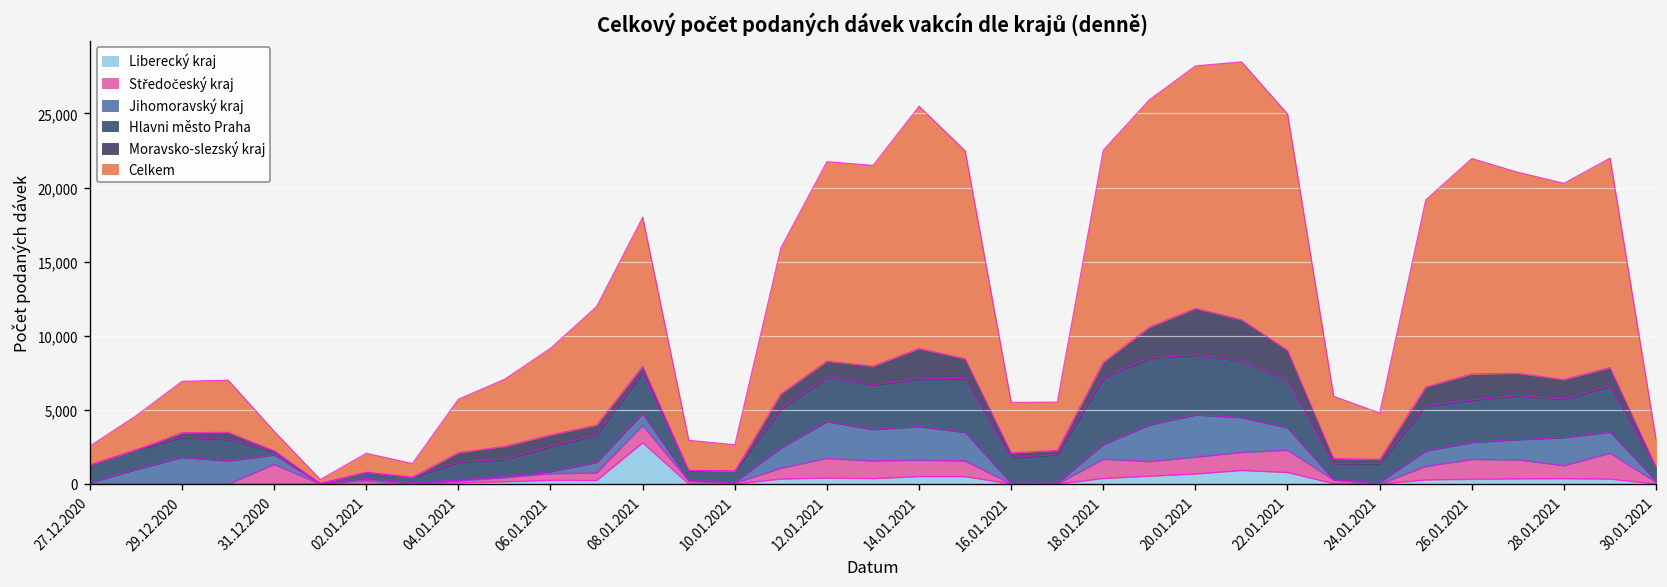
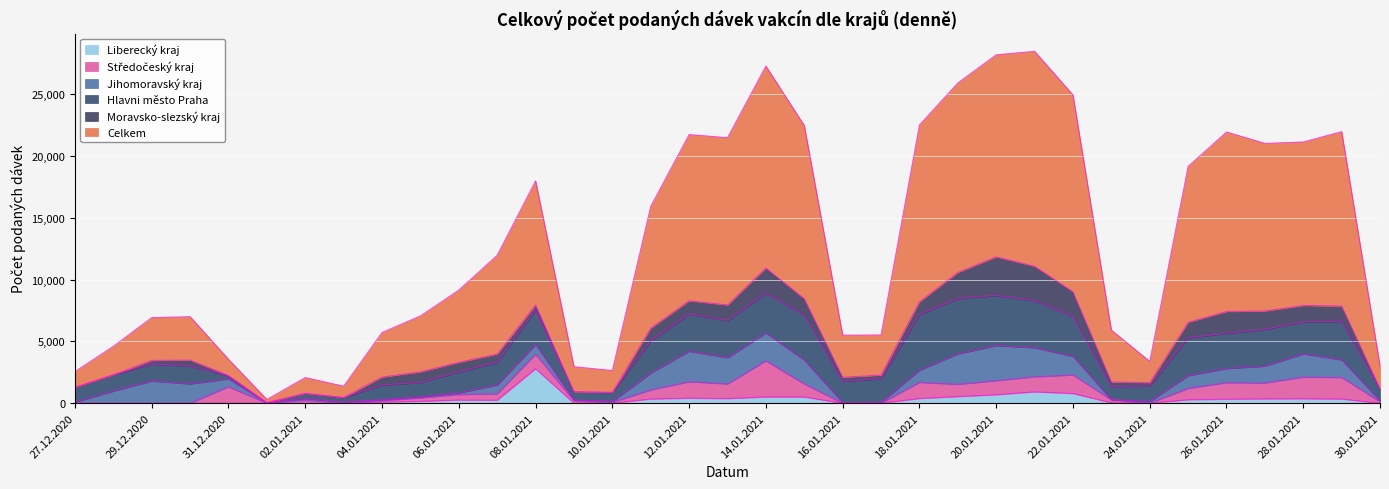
  {
    "Liberecký kraj": {
      "31.12.2020": "0",
      "02.01.2021": "0",
      "06.01.2021": "300",
      "08.01.2021": "2,800",
      "12.01.2021": "400",
      "14.01.2021": "500",
      "18.01.2021": "400",
      "20.01.2021": "700",
      "22.01.2021": "800",
      "26.01.2021": "300",
      "28.01.2021": "400"
    },
    "Středočeský kraj": {
      "31.12.2020": "1,300",
      "08.01.2021": "1,200",
      "12.01.2021": "1,300",
-     "14.01.2021": "1,100",
+     "14.01.2021": "2,900",
      "18.01.2021": "1,300",
      "20.01.2021": "1,100",
      "22.01.2021": "1,500",
      "26.01.2021": "1,300",
-     "28.01.2021": "900"
+     "28.01.2021": "1,700"
    },
    "Jihomoravský kraj": {
      "29.12.2020": "1,800",
      "31.12.2020": "600",
      "08.01.2021": "800",
      "12.01.2021": "2,500",
      "14.01.2021": "2,300",
      "18.01.2021": "1,000",
      "20.01.2021": "2,800",
      "22.01.2021": "1,500",
      "26.01.2021": "1,100",
      "28.01.2021": "1,900"
    },
    "Celkem": {
      "27.12.2020": "1,300",
      "29.12.2020": "3,500",
      "31.12.2020": "1,300",
      "02.01.2021": "1,300",
      "04.01.2021": "3,600",
      "06.01.2021": "5,800",
      "08.01.2021": "10,100",
      "10.01.2021": "1,800",
      "12.01.2021": "13,500",
      "14.01.2021": "16,300",
      "16.01.2021": "3,400",
      "18.01.2021": "14,300",
      "20.01.2021": "16,400",
      "22.01.2021": "15,900",
-     "24.01.2021": "3,100",
+     "24.01.2021": "1,700",
      "26.01.2021": "14,500",
      "28.01.2021": "13,200",
      "30.01.2021": "1,800"
    }
  }
